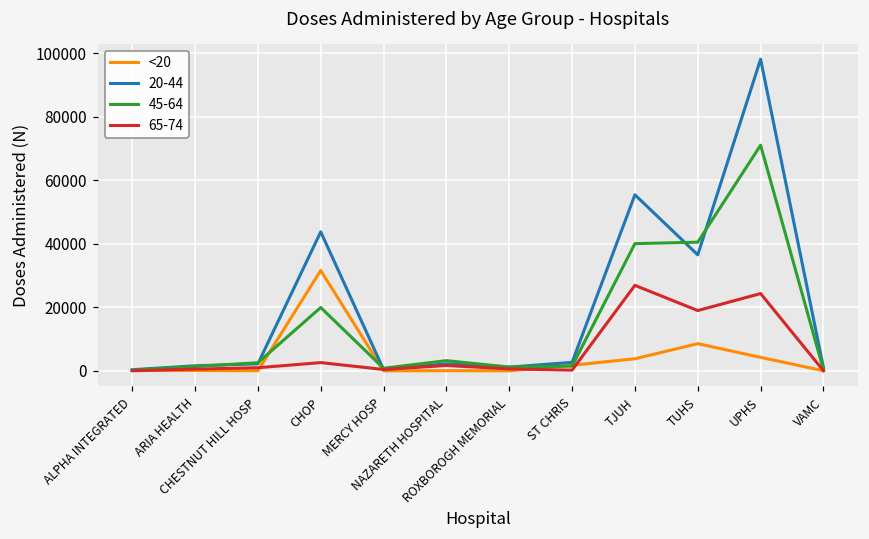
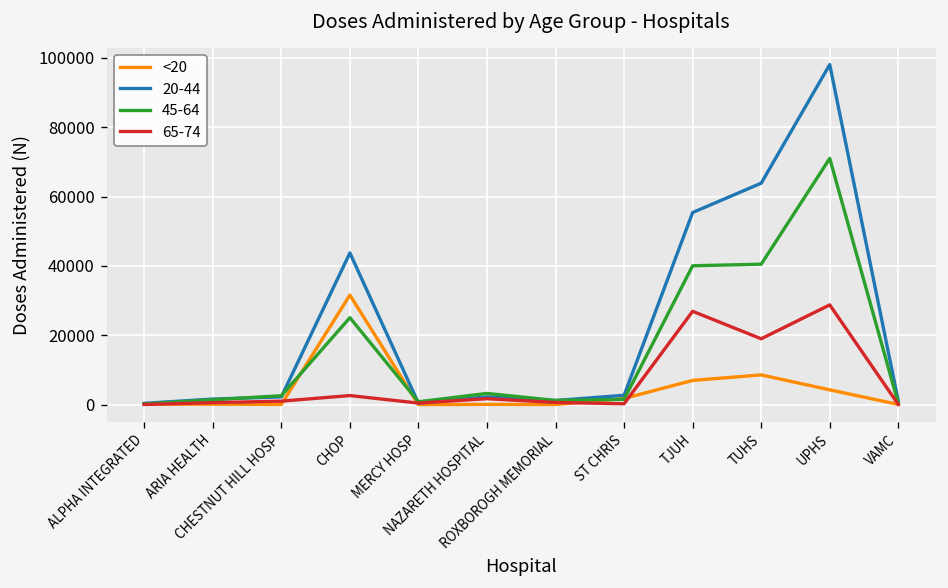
  {
    "<20": {
      "CHESTNUT HILL HOSP": 0,
      "CHOP": 32000,
      "NAZARETH HOSPITAL": 0,
-     "TJUH": 4000,
+     "TJUH": 7000,
      "TUHS": 9000,
      "UPHS": 4000
    },
    "20-44": {
      "CHOP": 44000,
      "ST CHRIS": 3000,
      "TJUH": 55000,
-     "TUHS": 37000,
+     "TUHS": 64000,
      "UPHS": 98000
    },
    "45-64": {
-     "CHOP": 20000,
+     "CHOP": 25000,
      "NAZARETH HOSPITAL": 3000,
      "TJUH": 40000,
      "TUHS": 40000,
      "UPHS": 71000
    },
    "65-74": {
      "CHESTNUT HILL HOSP": 1000,
      "CHOP": 3000,
      "ST CHRIS": 0,
      "TJUH": 27000,
      "TUHS": 19000,
-     "UPHS": 24000
+     "UPHS": 29000
    }
  }
